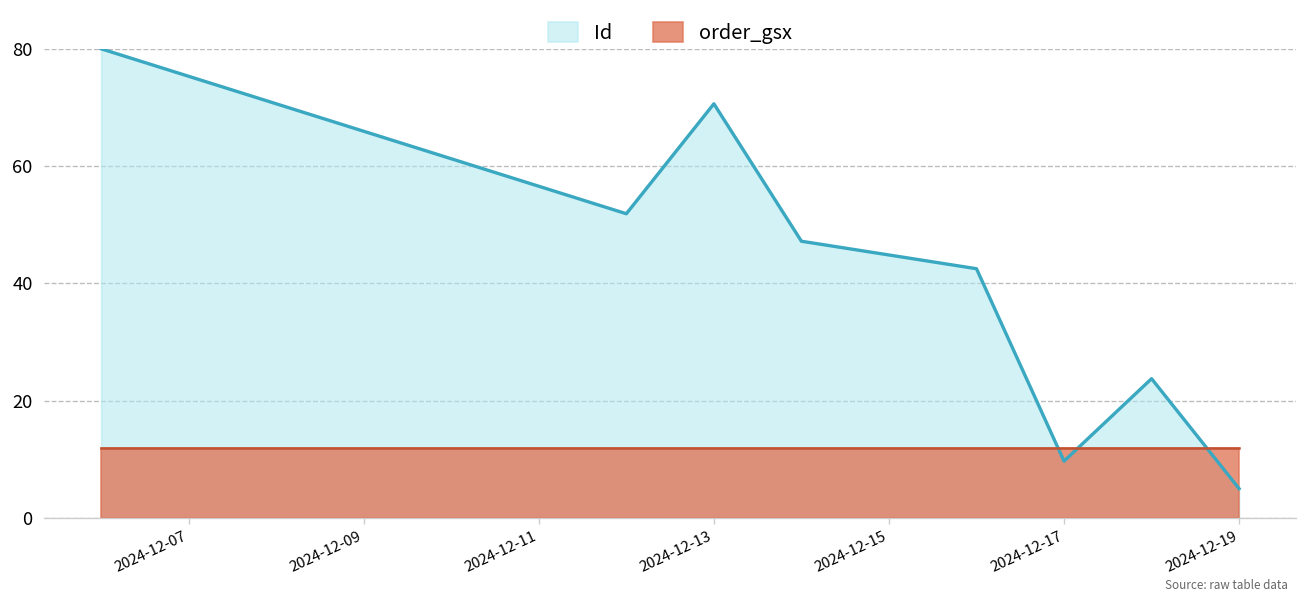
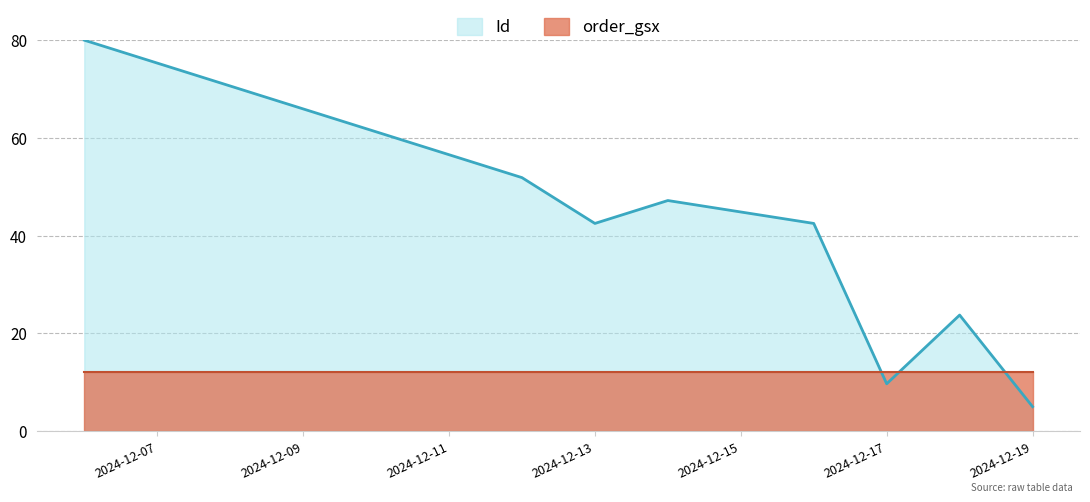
  {
    "Id": {
-     "2024-12-13": 71,
+     "2024-12-13": 43,
      "2024-12-17": 10,
      "2024-12-19": 5
    },
    "order_gsx": {
      "2024-12-13": 12,
      "2024-12-17": 12,
      "2024-12-19": 12
    }
  }
